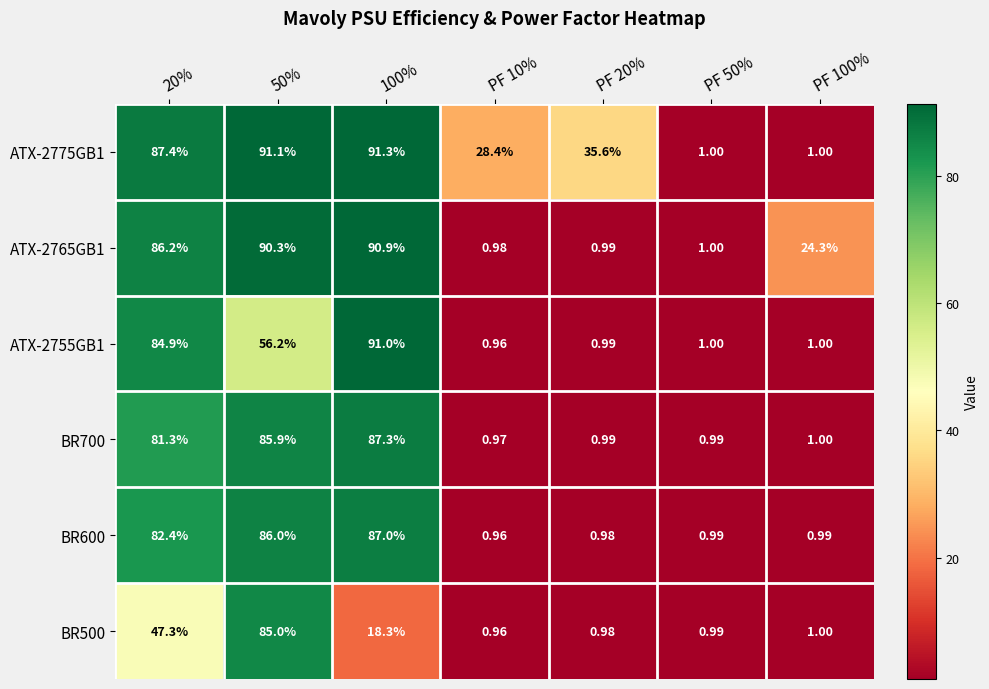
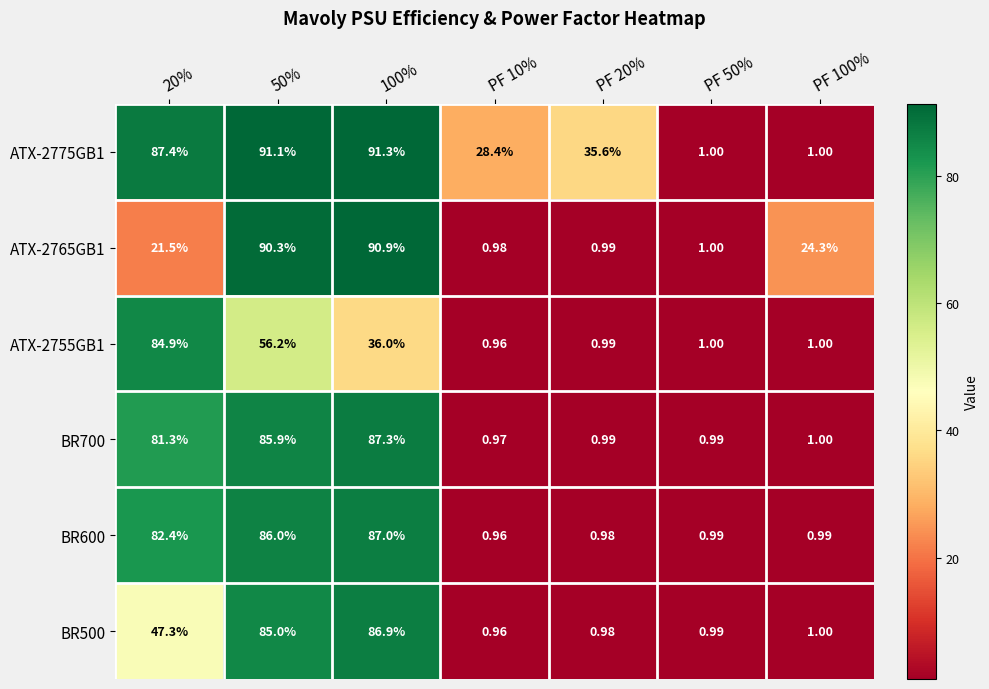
  {
    "ATX-2775GB1": {
      "20%": "87.4%",
      "50%": "91.1%",
      "100%": "91.3%",
      "PF 10%": "28.4%",
      "PF 20%": "35.6%",
      "PF 50%": "1.00",
      "PF 100%": "1.00"
    },
    "ATX-2765GB1": {
-     "20%": "86.2%",
+     "20%": "21.5%",
      "50%": "90.3%",
      "100%": "90.9%",
      "PF 10%": "0.98",
      "PF 20%": "0.99",
      "PF 50%": "1.00",
      "PF 100%": "24.3%"
    },
    "ATX-2755GB1": {
      "20%": "84.9%",
      "50%": "56.2%",
-     "100%": "91.0%",
+     "100%": "36.0%",
      "PF 10%": "0.96",
      "PF 20%": "0.99",
      "PF 50%": "1.00",
      "PF 100%": "1.00"
    },
    "BR700": {
      "20%": "81.3%",
      "50%": "85.9%",
      "100%": "87.3%",
      "PF 10%": "0.97",
      "PF 20%": "0.99",
      "PF 50%": "0.99",
      "PF 100%": "1.00"
    },
    "BR600": {
      "20%": "82.4%",
      "50%": "86.0%",
      "100%": "87.0%",
      "PF 10%": "0.96",
      "PF 20%": "0.98",
      "PF 50%": "0.99",
      "PF 100%": "0.99"
    },
    "BR500": {
      "20%": "47.3%",
      "50%": "85.0%",
-     "100%": "18.3%",
+     "100%": "86.9%",
      "PF 10%": "0.96",
      "PF 20%": "0.98",
      "PF 50%": "0.99",
      "PF 100%": "1.00"
    }
  }
